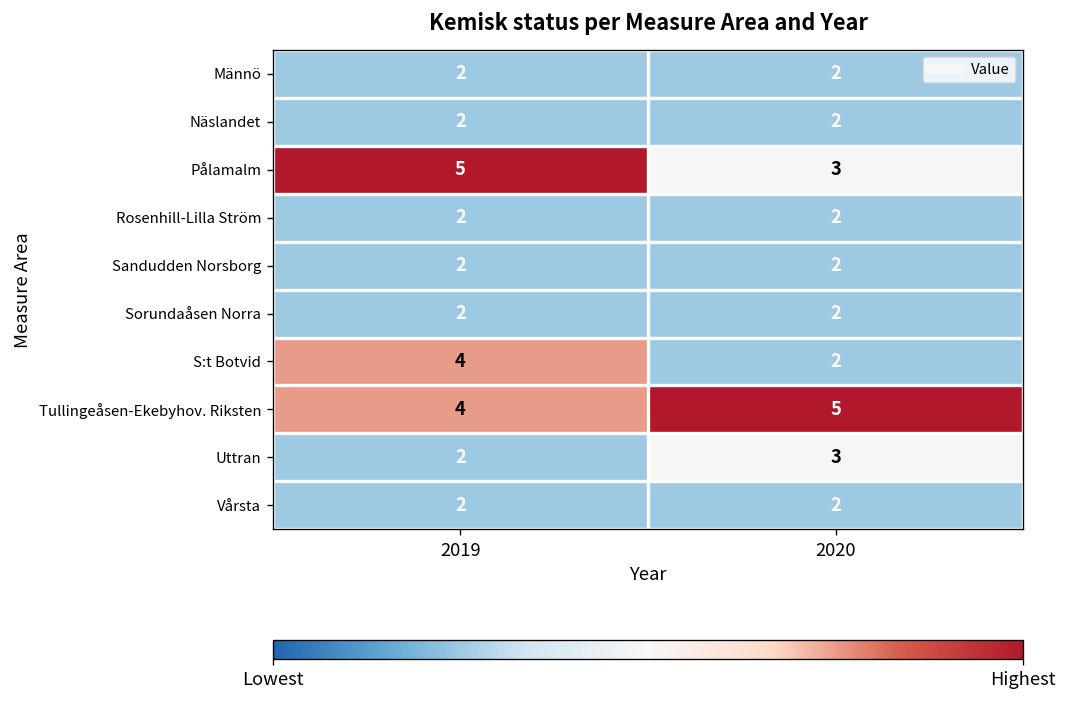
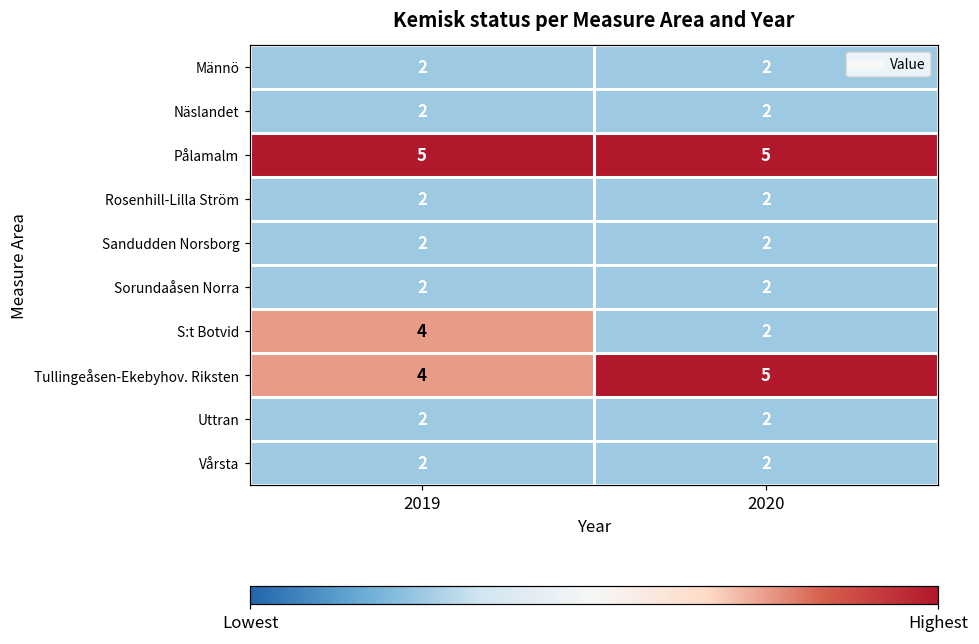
  {
    "Männö": {
      "2019": 2,
      "2020": 2
    },
    "Näslandet": {
      "2019": 2,
      "2020": 2
    },
    "Pålamalm": {
      "2019": 5,
-     "2020": 3
+     "2020": 5
    },
    "Rosenhill-Lilla Ström": {
      "2019": 2,
      "2020": 2
    },
    "Sandudden Norsborg": {
      "2019": 2,
      "2020": 2
    },
    "Sorundaåsen Norra": {
      "2019": 2,
      "2020": 2
    },
    "S:t Botvid": {
      "2019": 4,
      "2020": 2
    },
    "Tullingeåsen-Ekebyhov. Riksten": {
      "2019": 4,
      "2020": 5
    },
    "Uttran": {
      "2019": 2,
-     "2020": 3
+     "2020": 2
    },
    "Vårsta": {
      "2019": 2,
      "2020": 2
    }
  }
